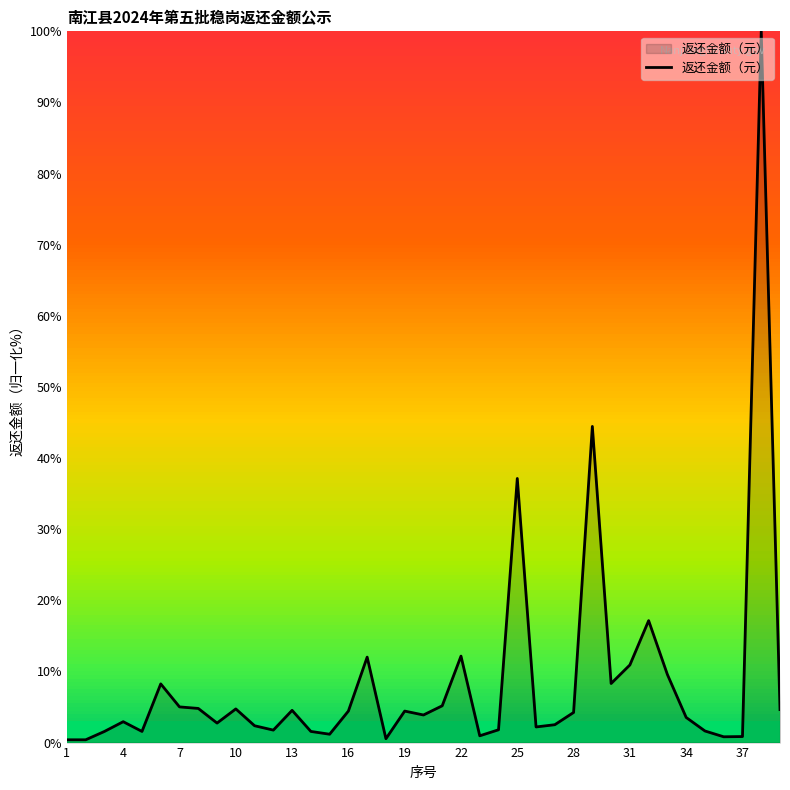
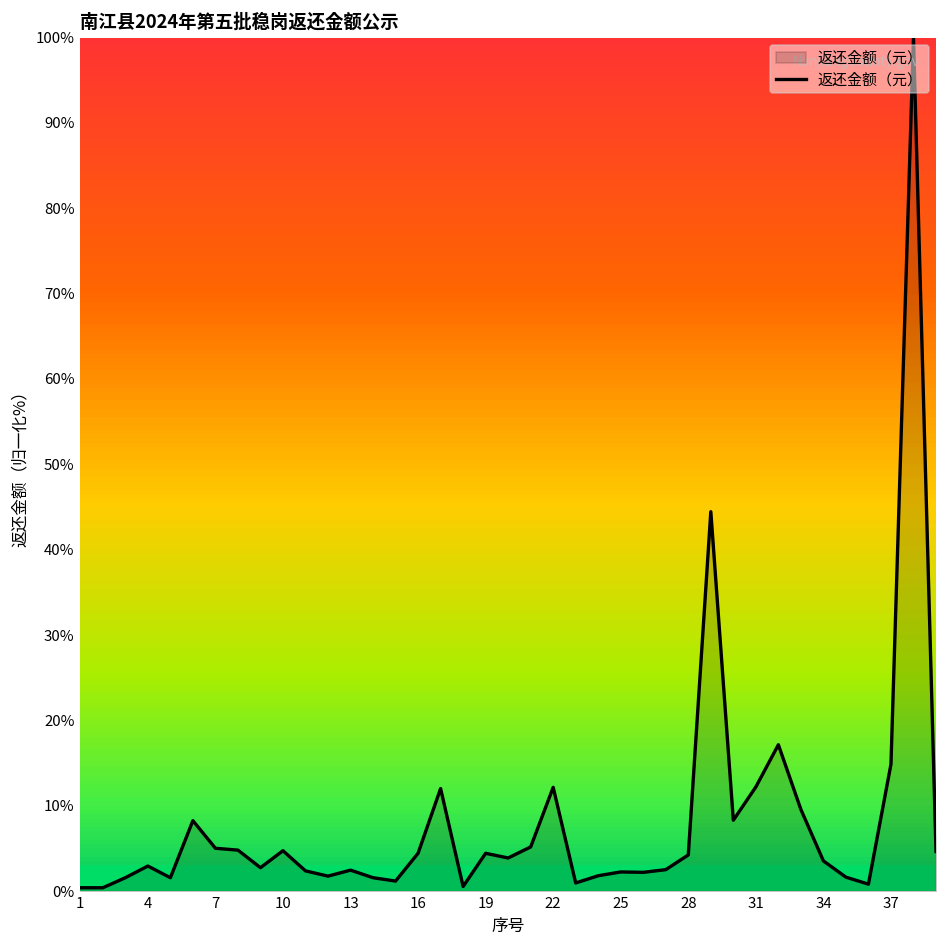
  {
    "1": "0%",
    "4": "3%",
    "7": "5%",
    "10": "5%",
-   "13": "5%",
+   "13": "2%",
    "16": "4%",
    "19": "4%",
    "22": "12%",
-   "25": "37%",
+   "25": "2%",
    "28": "4%",
-   "31": "11%",
+   "31": "12%",
    "34": "4%",
-   "37": "1%"
+   "37": "15%"
  }
